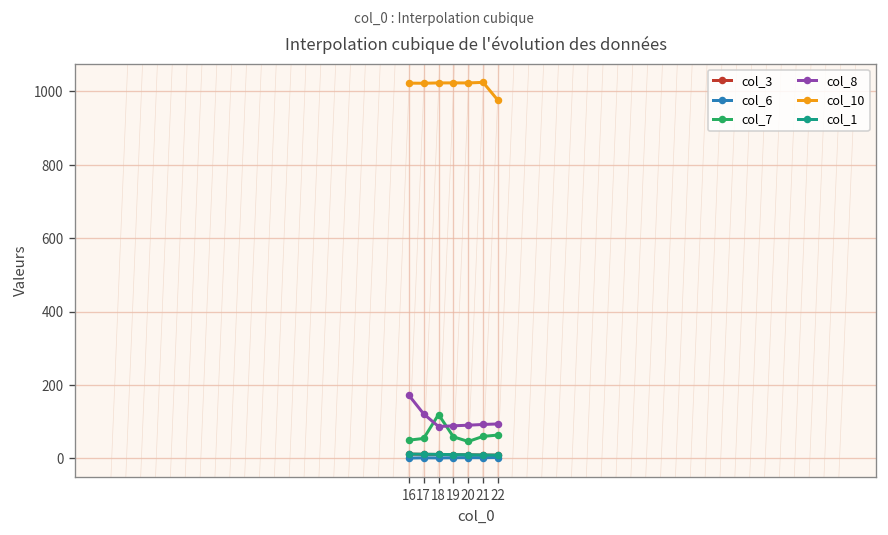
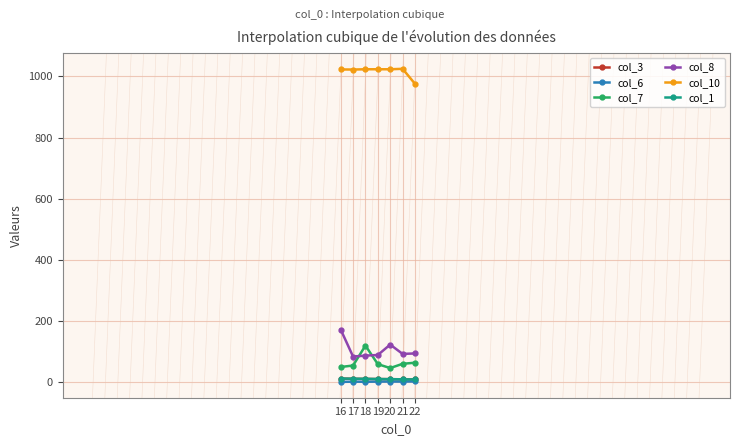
  {
    "col_6": {
      "16": 0,
      "17": 0,
      "18": 0
    },
    "col_8": {
      "16": 170,
-     "17": 120,
+     "17": 80,
      "18": 90,
      "19": 90,
-     "20": 90,
+     "20": 120,
      "21": 90,
      "22": 90
    },
    "col_10": {
      "16": 1020,
      "17": 1020,
      "18": 1020,
      "19": 1020,
      "20": 1020,
      "21": 1020,
      "22": 980
    }
  }
